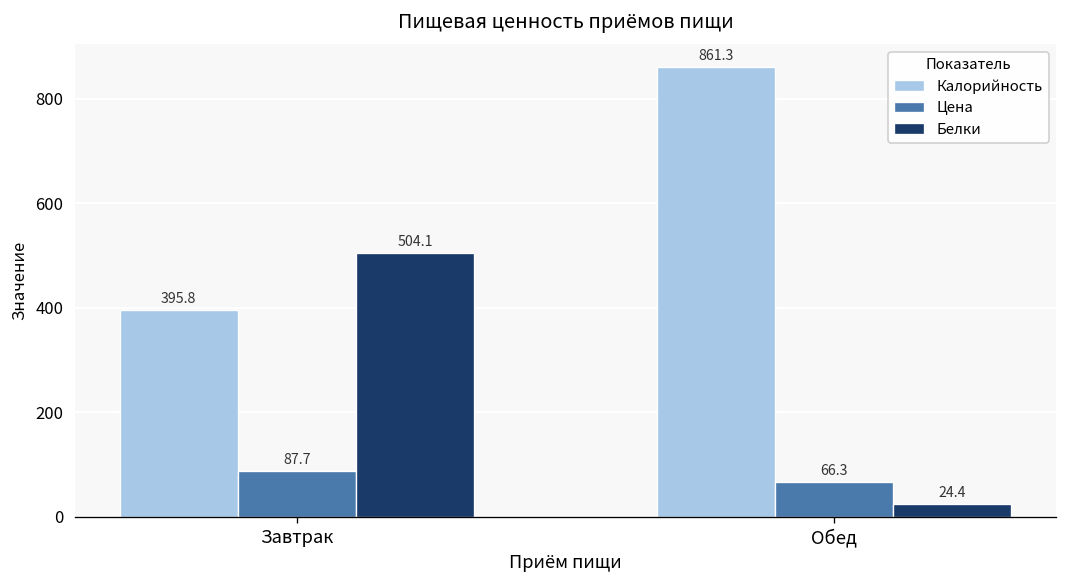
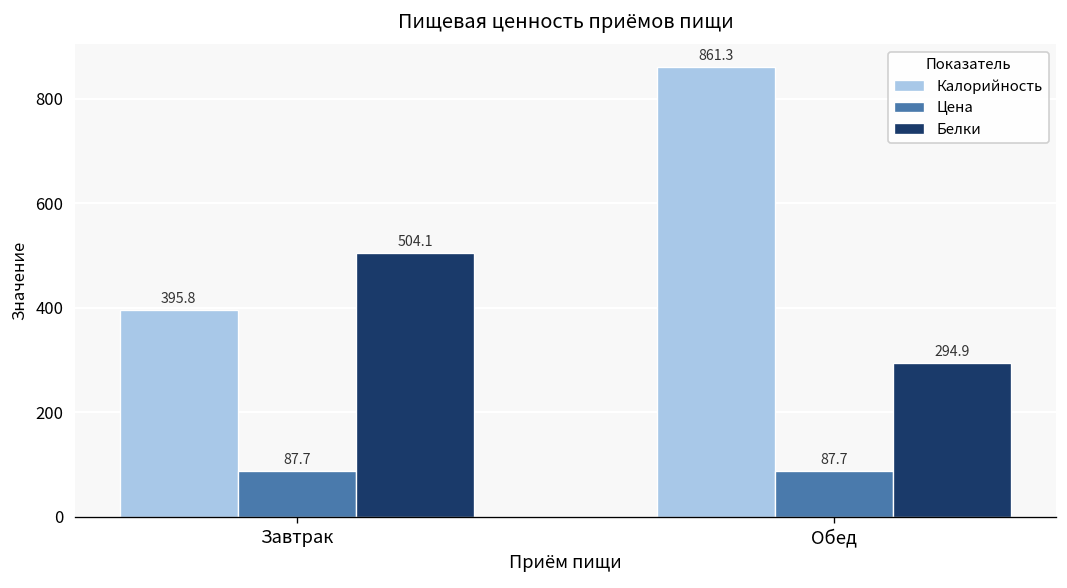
  {
    "Калорийность": {
      "Завтрак": 395.8,
      "Обед": 861.3
    },
    "Цена": {
      "Завтрак": 87.7,
-     "Обед": 66.3
+     "Обед": 87.7
    },
    "Белки": {
      "Завтрак": 504.1,
-     "Обед": 24.4
+     "Обед": 294.9
    }
  }
